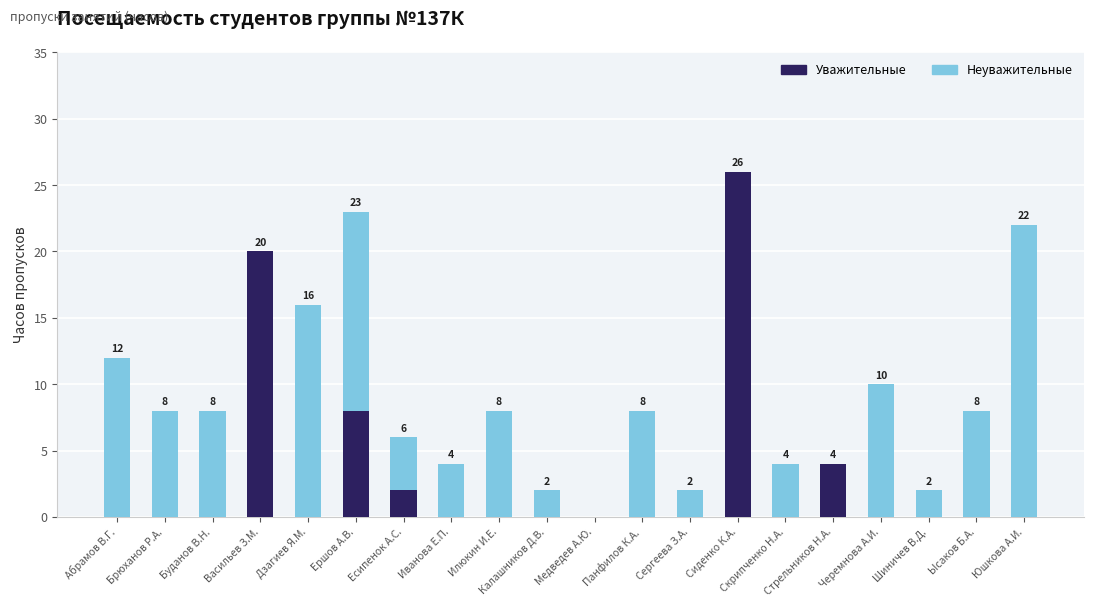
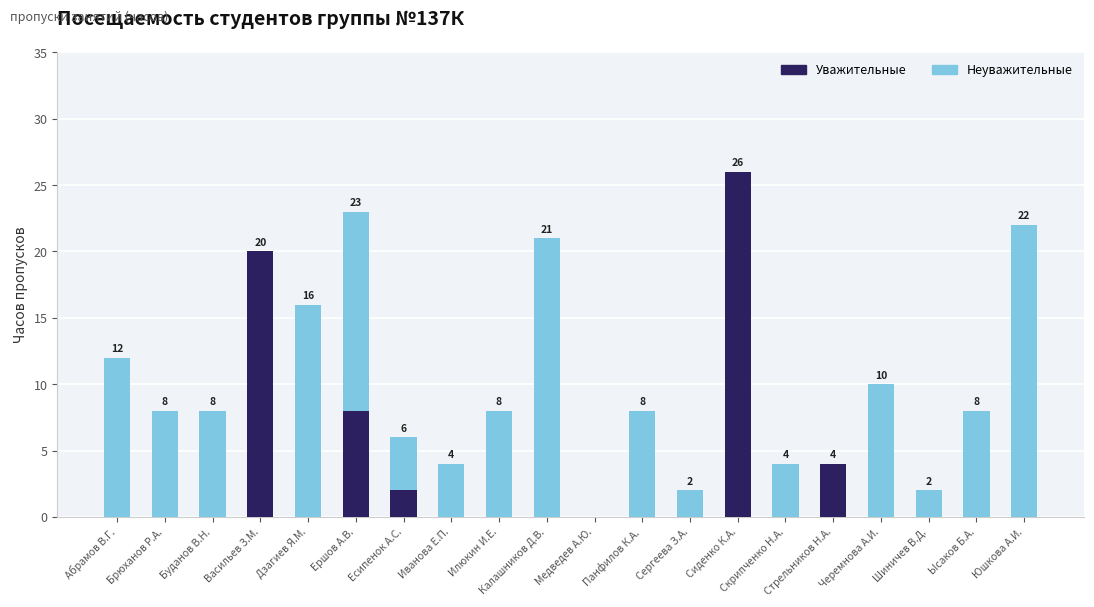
  {
    "Уважительные": {
      "Васильев З.М.": 20,
      "Сиденко К.А.": 26,
      "Стрельников Н.А.": 4
    },
    "Неуважительные": {
      "Абрамов В.Г.": 12,
      "Брюханов Р.А.": 8,
      "Буданов В.Н.": 8,
      "Дзагиев Я.М.": 16,
      "Иванова Е.П.": 4,
      "Илюкин И.Е.": 8,
-     "Калашников Д.В.": 2,
+     "Калашников Д.В.": 21,
      "Панфилов К.А.": 8,
      "Сергеева З.А.": 2,
      "Скрипченко Н.А.": 4,
      "Черемнова А.И.": 10,
      "Шиничев В.Д.": 2,
      "Ысаков Б.А.": 8,
      "Юшкова А.И.": 22
    }
  }
